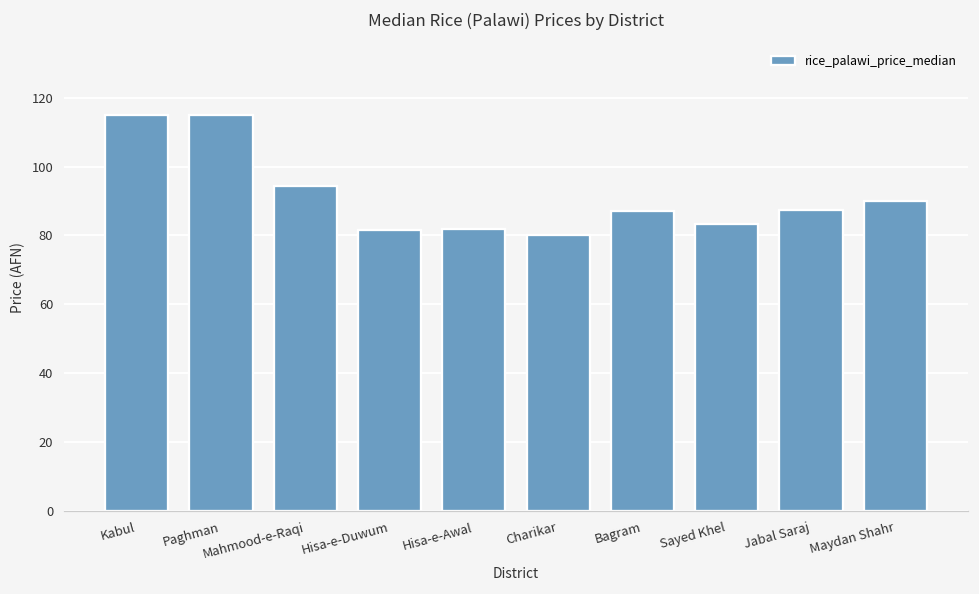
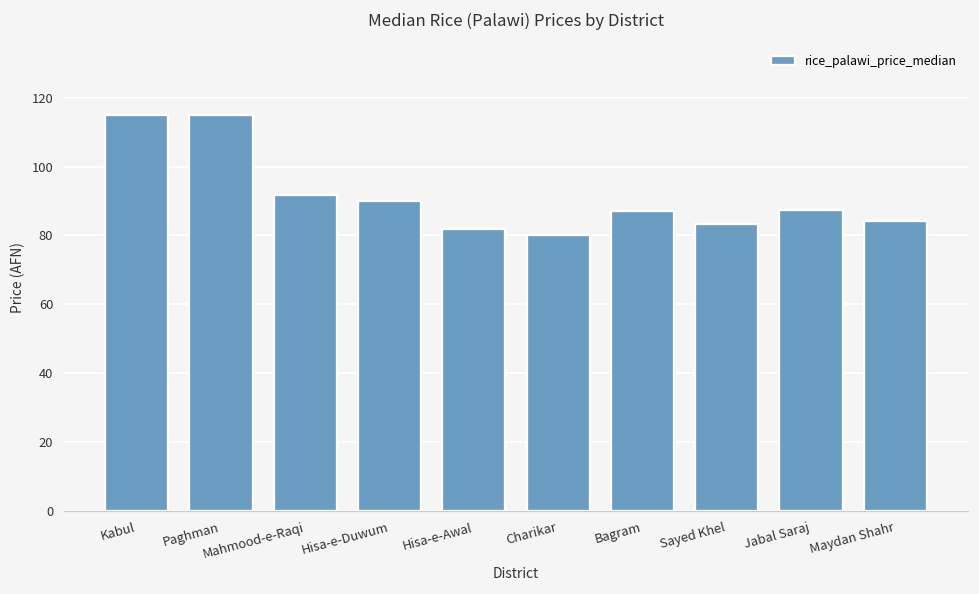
  {
    "Kabul": 115,
    "Paghman": 115,
-   "Mahmood-e-Raqi": 95,
-   "Hisa-e-Duwum": 82,
+   "Mahmood-e-Raqi": 92,
+   "Hisa-e-Duwum": 90,
    "Hisa-e-Awal": 82,
    "Charikar": 80,
    "Bagram": 87,
    "Sayed Khel": 83,
    "Jabal Saraj": 88,
-   "Maydan Shahr": 90
+   "Maydan Shahr": 84
  }
